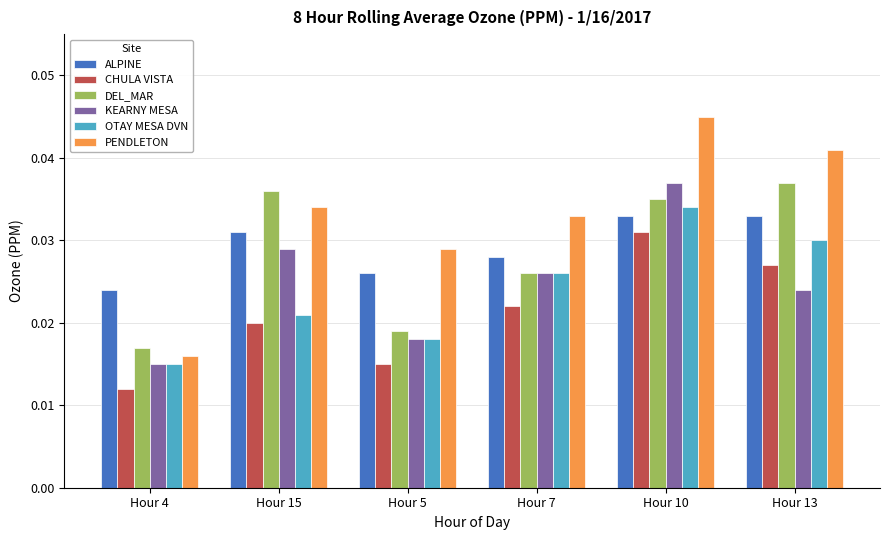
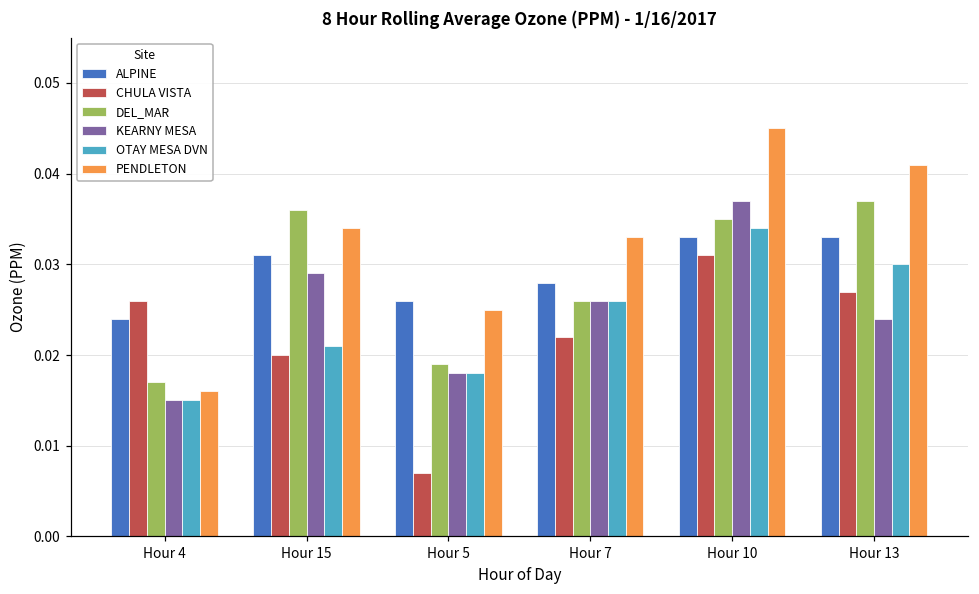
  {
    "CHULA VISTA": {
-     "Hour 4": 0.012,
+     "Hour 4": 0.026,
      "Hour 15": 0.020,
-     "Hour 5": 0.015,
+     "Hour 5": 0.007,
      "Hour 7": 0.022,
      "Hour 10": 0.031,
      "Hour 13": 0.027
    },
    "DEL_MAR": {
      "Hour 4": 0.017,
      "Hour 15": 0.036,
      "Hour 5": 0.019,
      "Hour 7": 0.026,
      "Hour 10": 0.035,
      "Hour 13": 0.037
    },
    "KEARNY MESA": {
      "Hour 4": 0.015,
      "Hour 15": 0.029,
      "Hour 5": 0.018,
      "Hour 7": 0.026,
      "Hour 10": 0.037,
      "Hour 13": 0.024
    },
    "PENDLETON": {
      "Hour 4": 0.016,
      "Hour 15": 0.034,
-     "Hour 5": 0.029,
+     "Hour 5": 0.025,
      "Hour 7": 0.033,
      "Hour 10": 0.045,
      "Hour 13": 0.041
    }
  }
